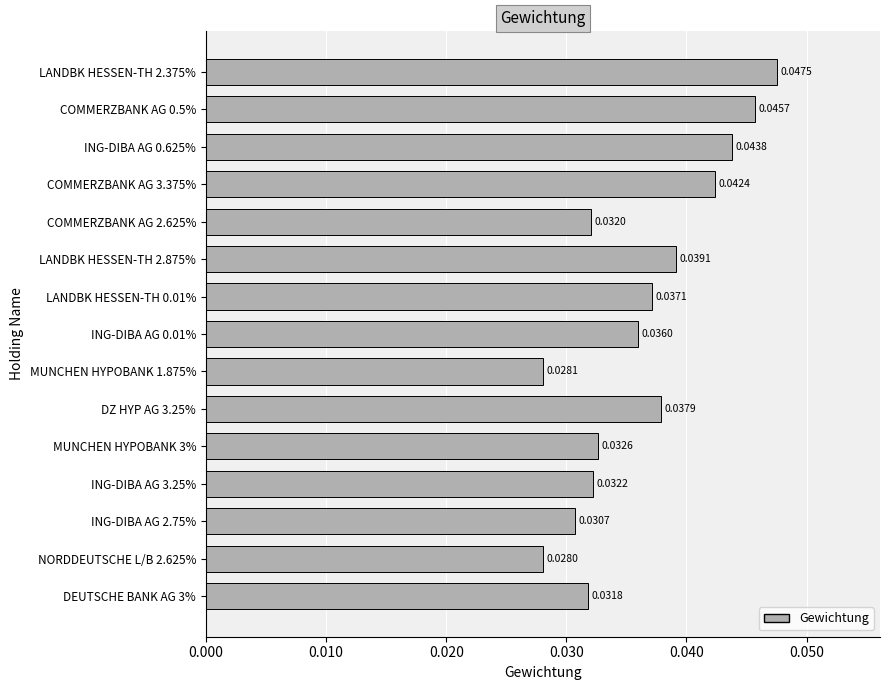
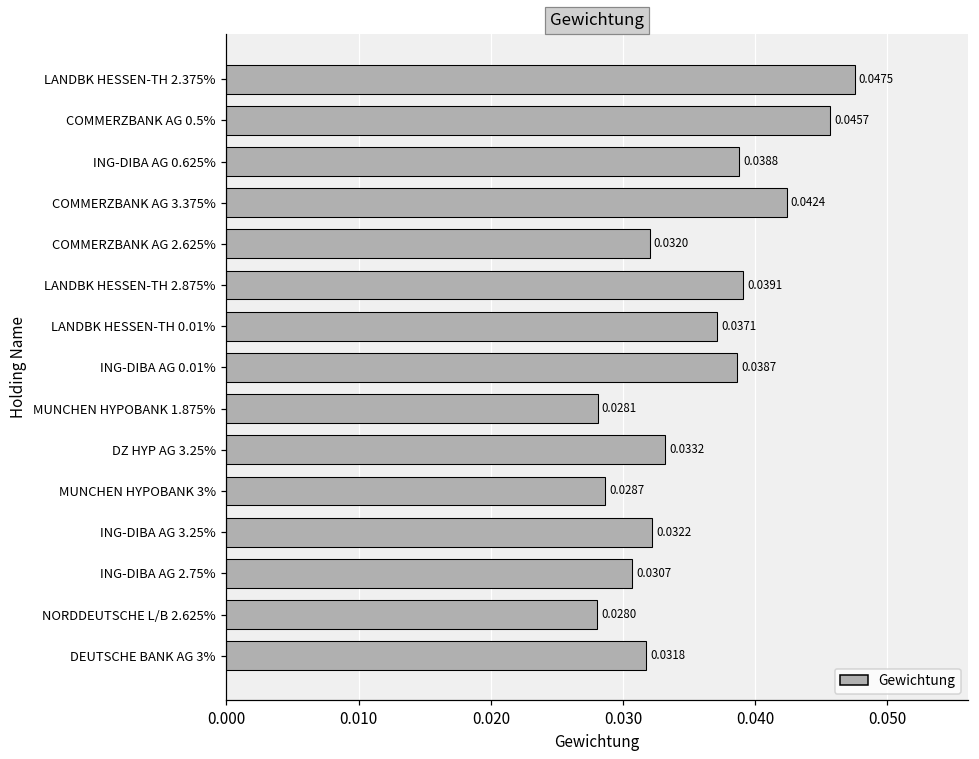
  {
    "LANDBK HESSEN-TH 2.375%": 0.0475,
    "COMMERZBANK AG 0.5%": 0.0457,
-   "ING-DIBA AG 0.625%": 0.0438,
+   "ING-DIBA AG 0.625%": 0.0388,
    "COMMERZBANK AG 3.375%": 0.0424,
    "COMMERZBANK AG 2.625%": 0.0320,
    "LANDBK HESSEN-TH 2.875%": 0.0391,
    "LANDBK HESSEN-TH 0.01%": 0.0371,
-   "ING-DIBA AG 0.01%": 0.0360,
+   "ING-DIBA AG 0.01%": 0.0387,
    "MUNCHEN HYPOBANK 1.875%": 0.0281,
-   "DZ HYP AG 3.25%": 0.0379,
-   "MUNCHEN HYPOBANK 3%": 0.0326,
+   "DZ HYP AG 3.25%": 0.0332,
+   "MUNCHEN HYPOBANK 3%": 0.0287,
    "ING-DIBA AG 3.25%": 0.0322,
    "ING-DIBA AG 2.75%": 0.0307,
    "NORDDEUTSCHE L/B 2.625%": 0.0280,
    "DEUTSCHE BANK AG 3%": 0.0318
  }
